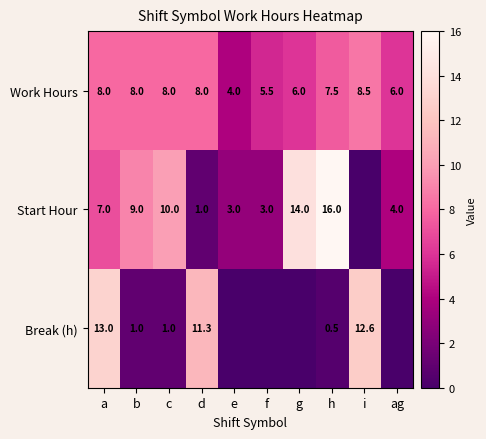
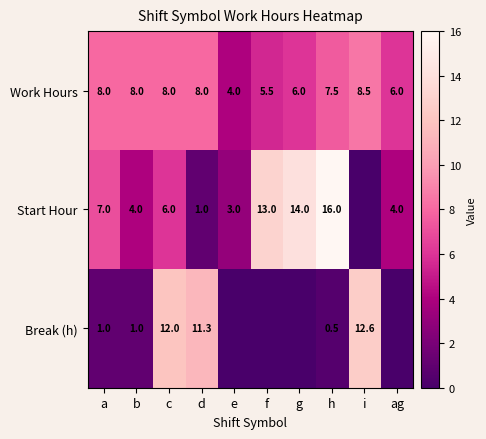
  {
    "Work Hours": {
      "a": 8.0,
      "b": 8.0,
      "c": 8.0,
      "d": 8.0,
      "e": 4.0,
      "f": 5.5,
      "g": 6.0,
      "h": 7.5,
      "i": 8.5,
      "ag": 6.0
    },
    "Start Hour": {
      "a": 7.0,
-     "b": 9.0,
-     "c": 10.0,
+     "b": 4.0,
+     "c": 6.0,
      "d": 1.0,
      "e": 3.0,
-     "f": 3.0,
+     "f": 13.0,
      "g": 14.0,
      "h": 16.0,
      "ag": 4.0
    },
    "Break (h)": {
-     "a": 13.0,
+     "a": 1.0,
      "b": 1.0,
-     "c": 1.0,
+     "c": 12.0,
      "d": 11.3,
      "h": 0.5,
      "i": 12.6
    }
  }
